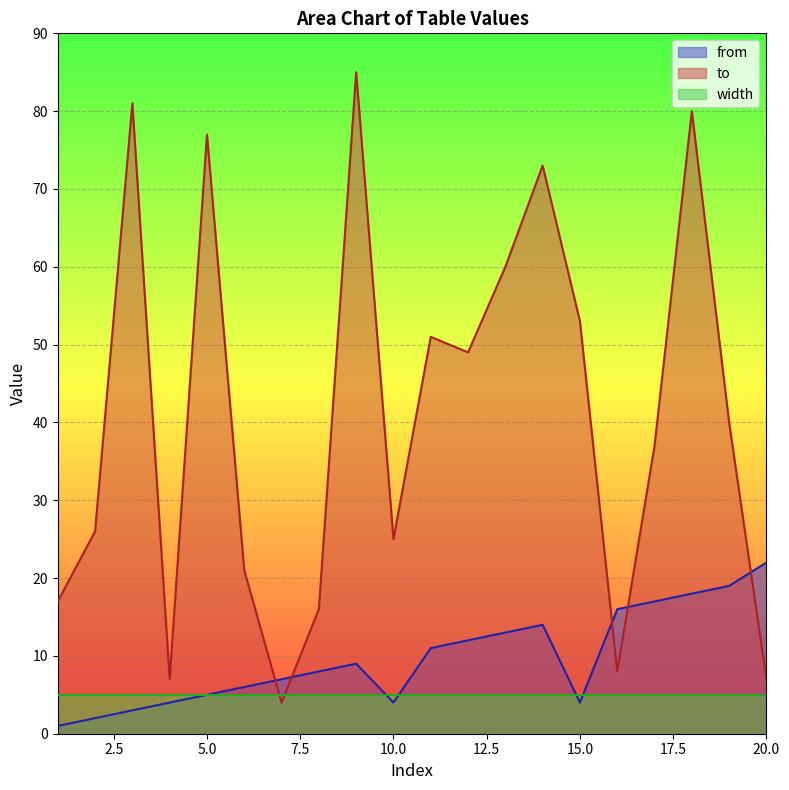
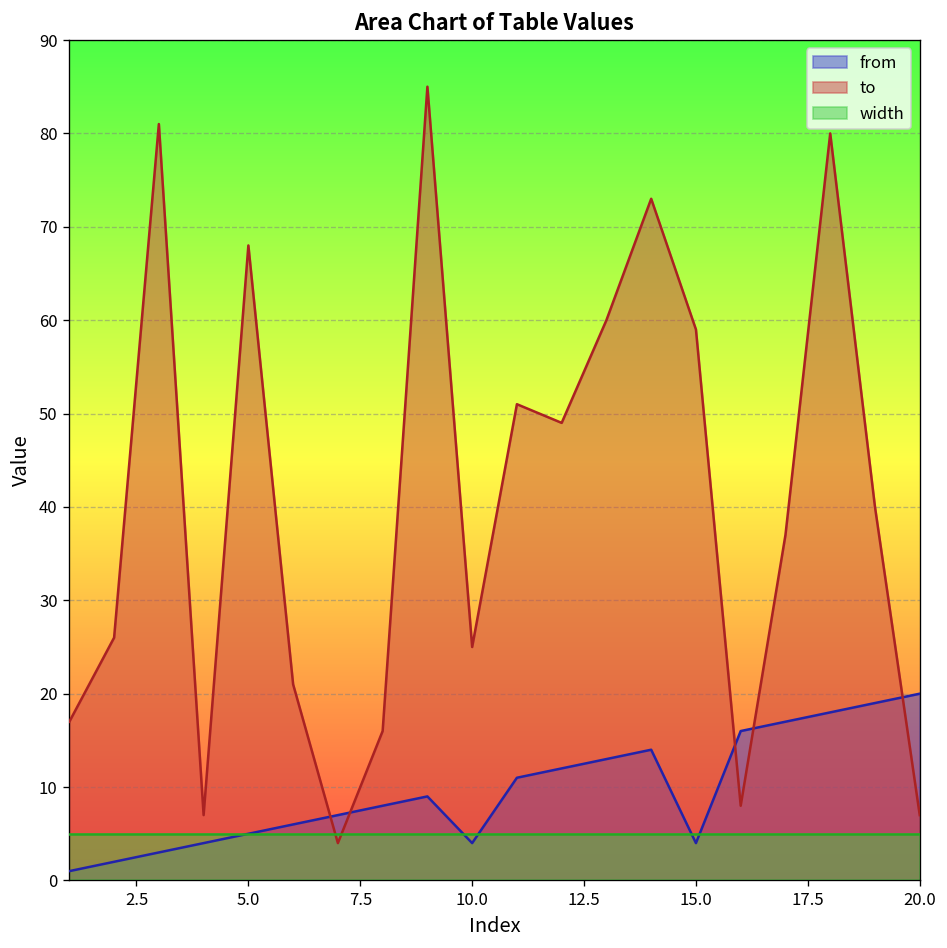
  {
    "from": {
      "10.0": 4,
      "15.0": 4,
-     "20.0": 22
+     "20.0": 20
    },
    "to": {
-     "5.0": 77,
+     "5.0": 68,
      "10.0": 25,
-     "15.0": 53,
+     "15.0": 59,
      "20.0": 7
    },
    "width": {
      "10.0": 5,
      "15.0": 5,
      "20.0": 5
    }
  }
